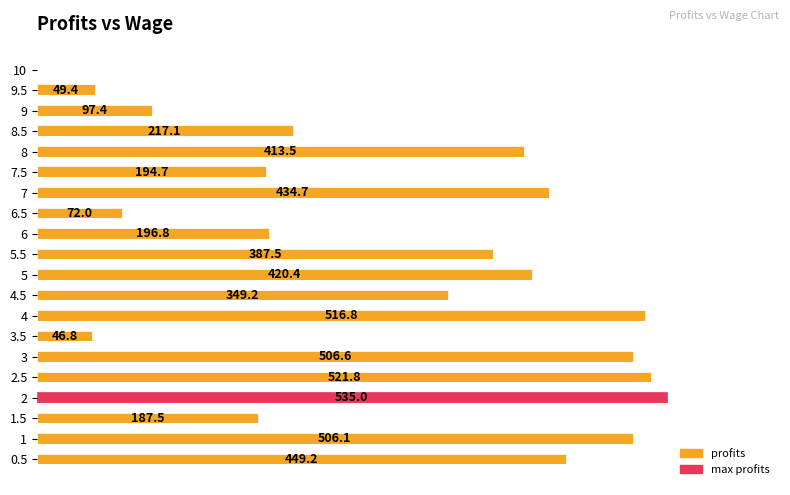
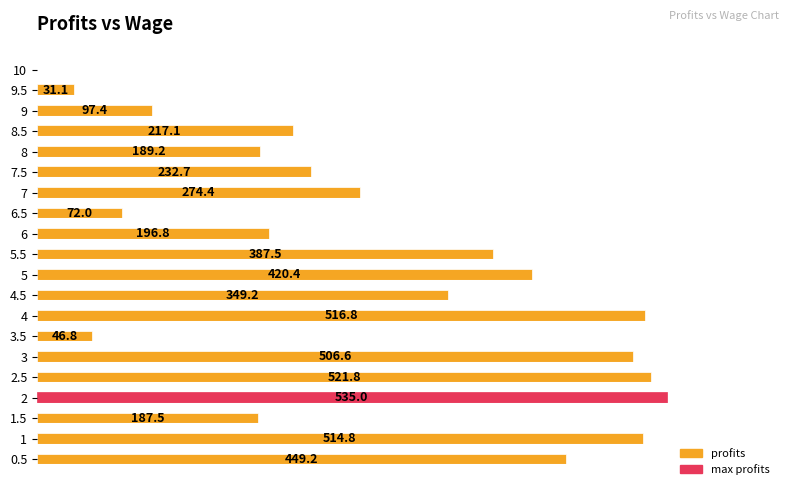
  {
-   "9.5": 49.4,
+   "9.5": 31.1,
    "9": 97.4,
    "8.5": 217.1,
-   "8": 413.5,
-   "7.5": 194.7,
-   "7": 434.7,
+   "8": 189.2,
+   "7.5": 232.7,
+   "7": 274.4,
    "6.5": 72.0,
    "6": 196.8,
    "5.5": 387.5,
    "5": 420.4,
    "4.5": 349.2,
    "4": 516.8,
    "3.5": 46.8,
    "3": 506.6,
    "2.5": 521.8,
    "2": 535.0,
    "1.5": 187.5,
-   "1": 506.1,
+   "1": 514.8,
    "0.5": 449.2
  }
